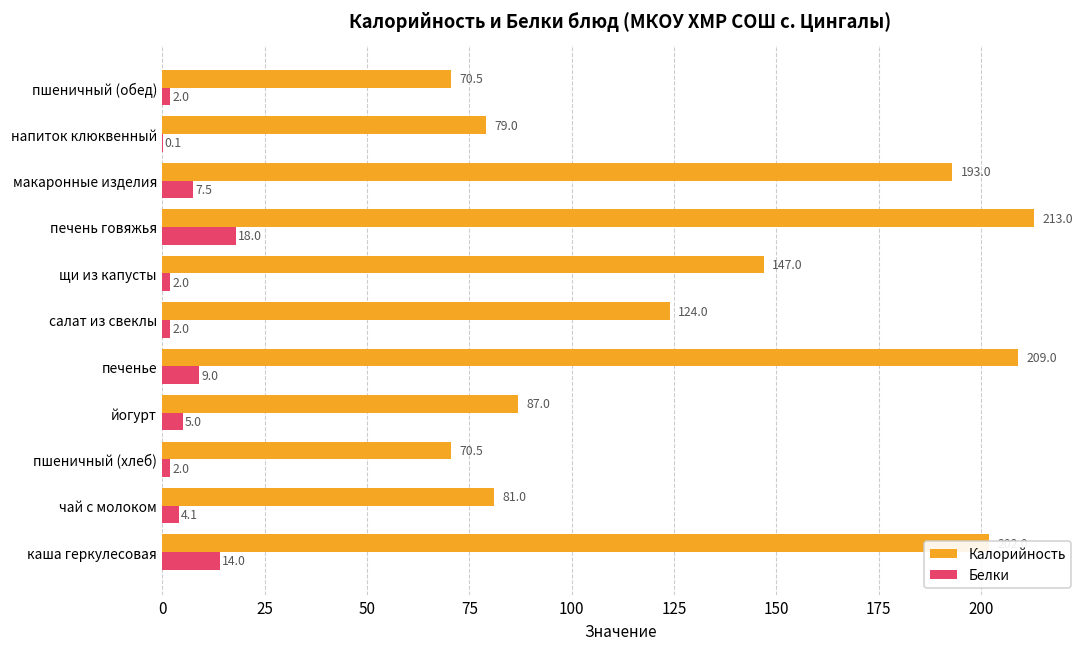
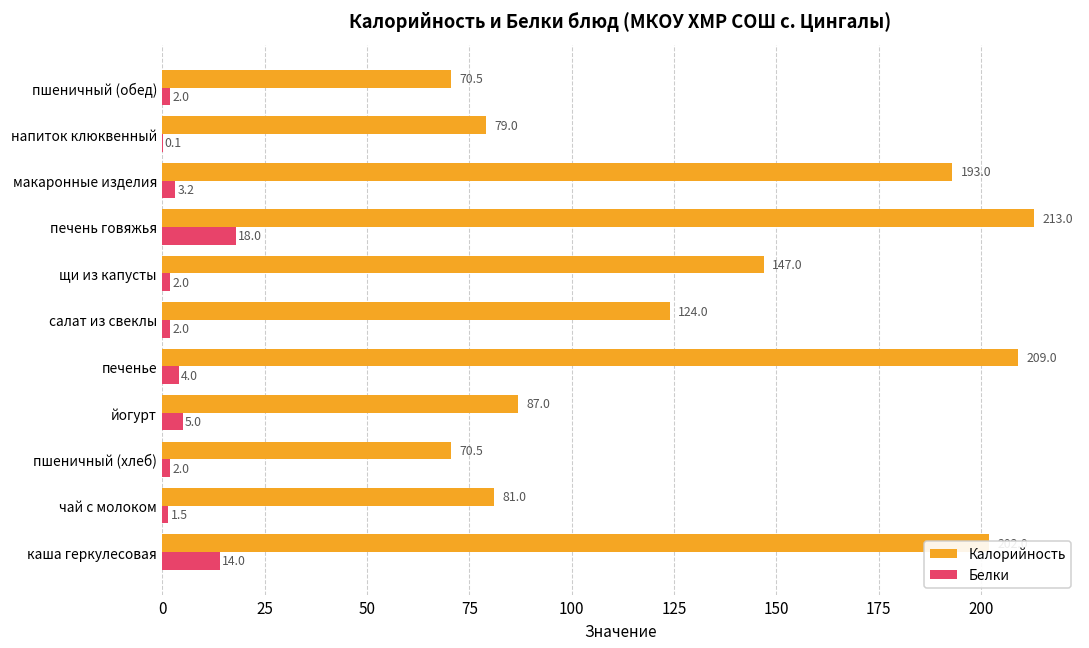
  {
    "Калорийность": {
      "пшеничный (обед)": 70.5,
      "напиток клюквенный": 79.0,
      "макаронные изделия": 193.0,
      "печень говяжья": 213.0,
      "щи из капусты": 147.0,
      "салат из свеклы": 124.0,
      "печенье": 209.0,
      "йогурт": 87.0,
      "пшеничный (хлеб)": 70.5,
      "чай с молоком": 81.0
    },
    "Белки": {
      "пшеничный (обед)": 2.0,
      "напиток клюквенный": 0.1,
-     "макаронные изделия": 7.5,
+     "макаронные изделия": 3.2,
      "печень говяжья": 18.0,
      "щи из капусты": 2.0,
      "салат из свеклы": 2.0,
-     "печенье": 9.0,
+     "печенье": 4.0,
      "йогурт": 5.0,
      "пшеничный (хлеб)": 2.0,
-     "чай с молоком": 4.1,
+     "чай с молоком": 1.5,
      "каша геркулесовая": 14.0
    }
  }
